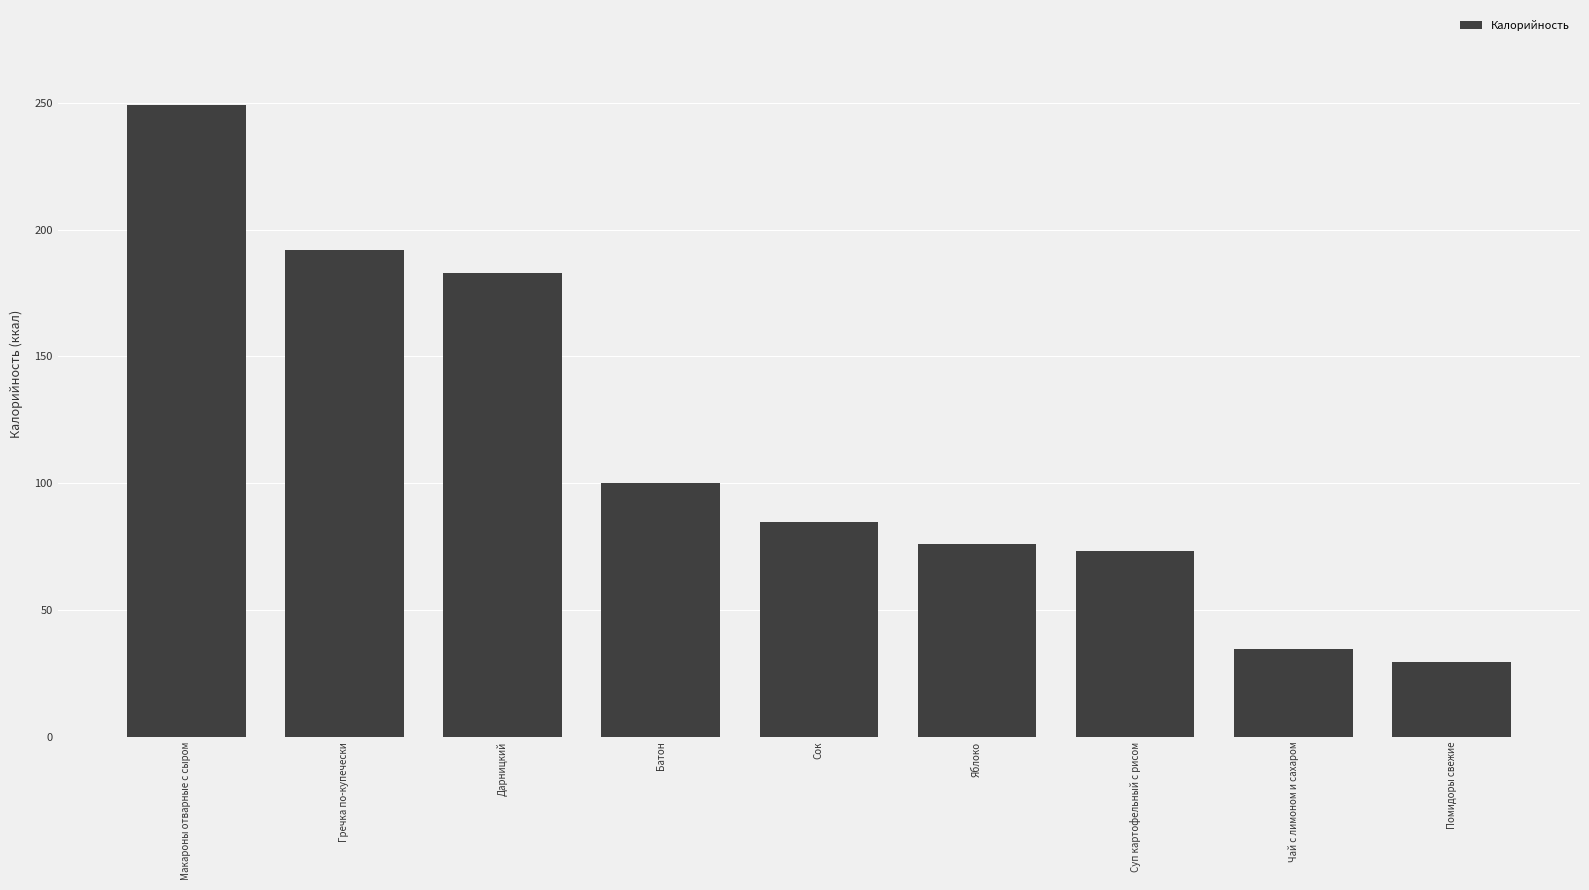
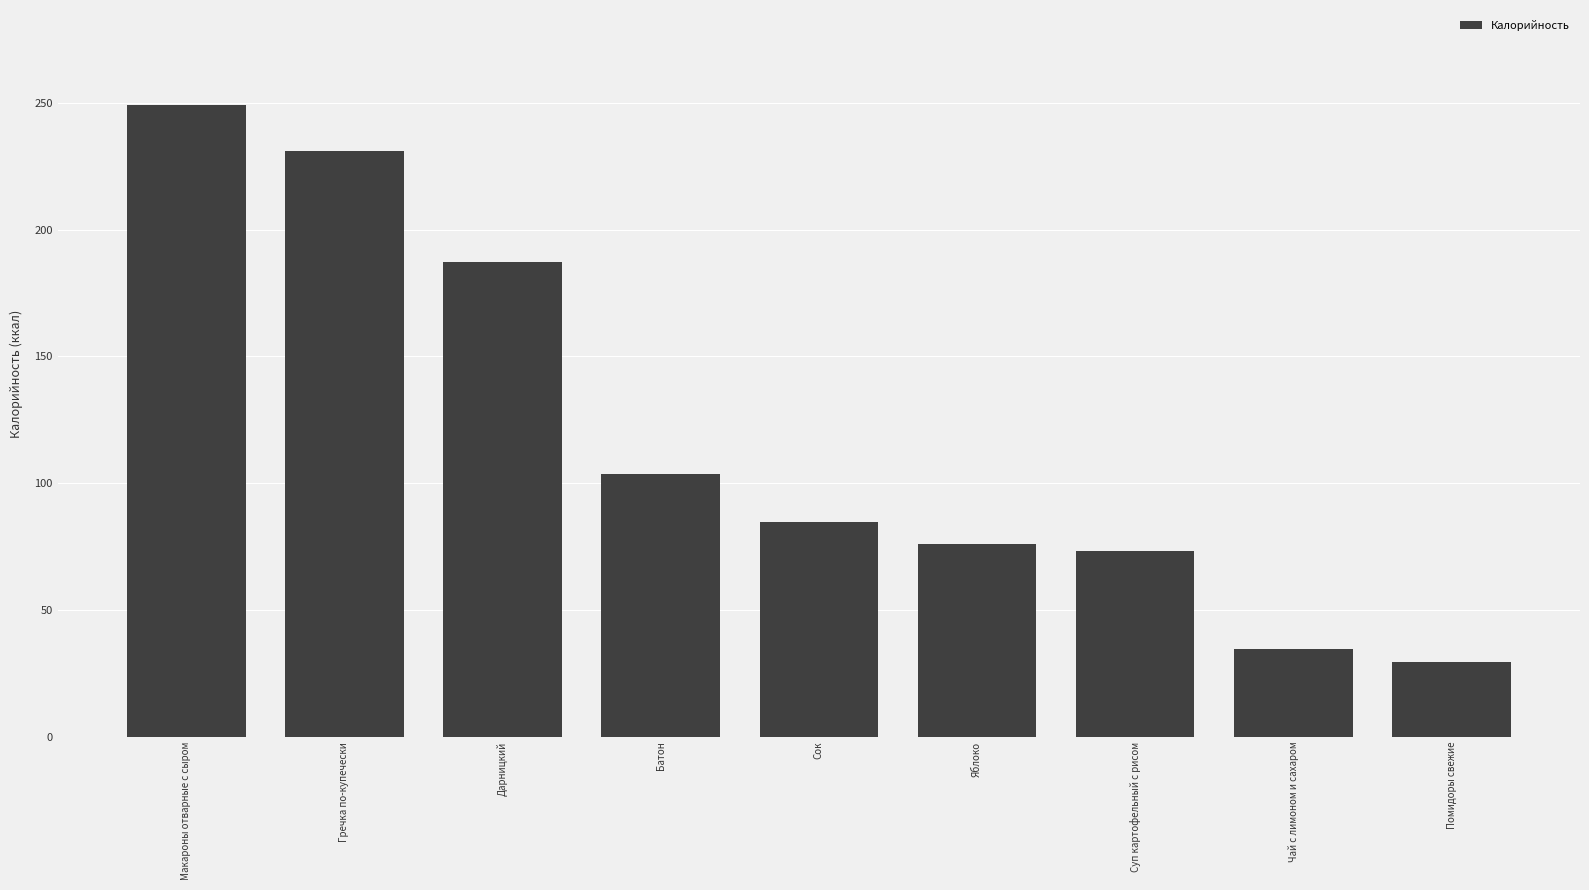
  {
    "Макароны отварные с сыром": 249,
-   "Гречка по-купечески": 192,
-   "Дарницкий": 183,
-   "Батон": 100,
+   "Гречка по-купечески": 231,
+   "Дарницкий": 187,
+   "Батон": 104,
    "Сок": 85,
    "Яблоко": 76,
    "Суп картофельный с рисом": 73,
    "Чай с лимоном и сахаром": 35,
    "Помидоры свежие": 29
  }
